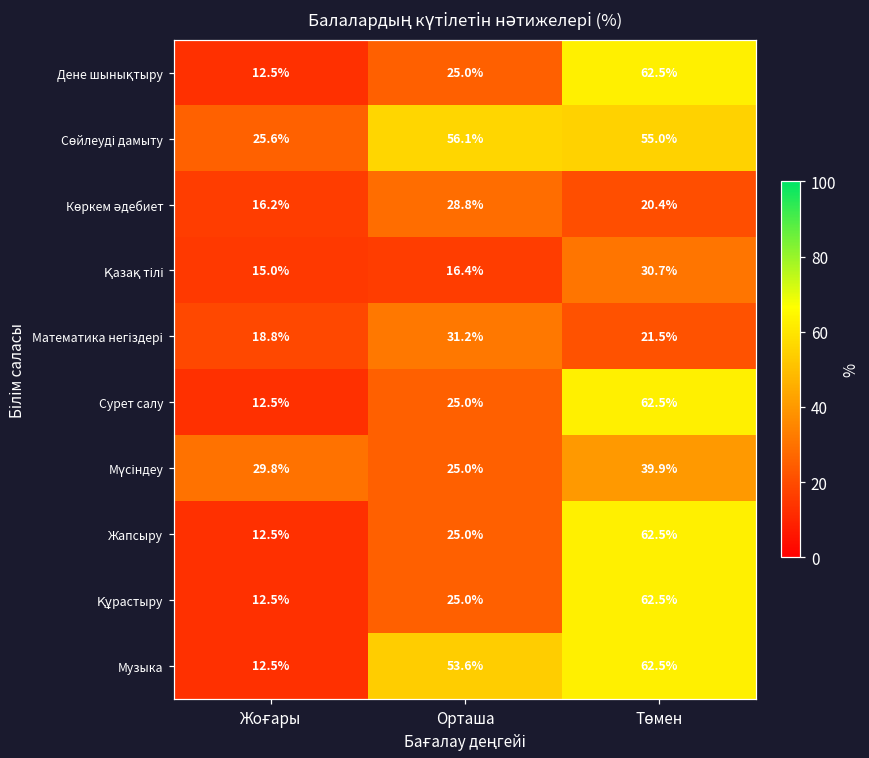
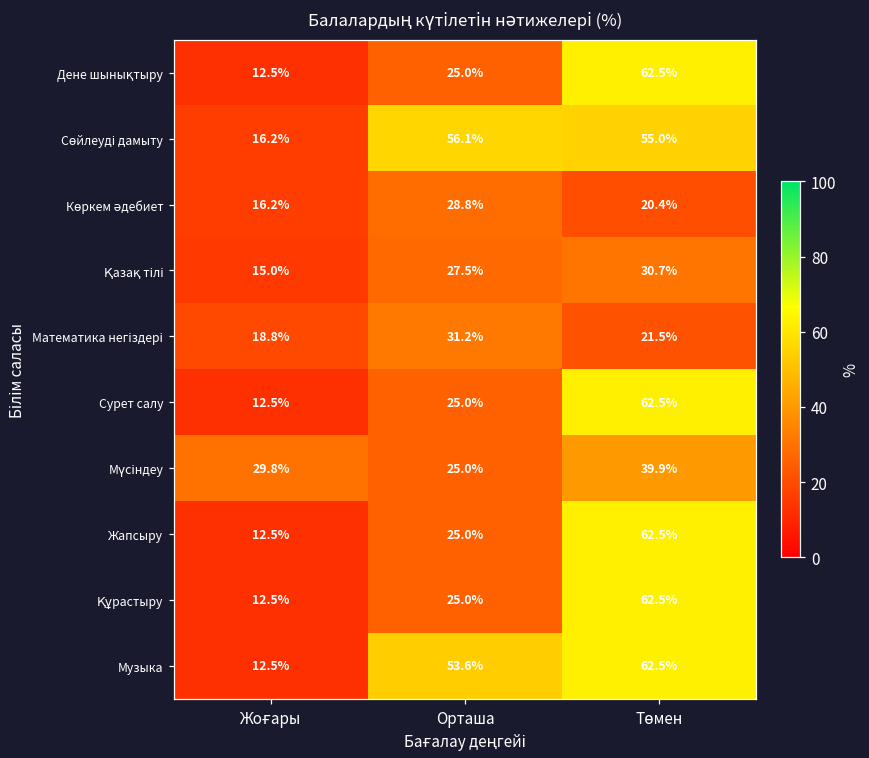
  {
    "Дене шынықтыру": {
      "Жоғары": "12.5%",
      "Орташа": "25.0%",
      "Төмен": "62.5%"
    },
    "Сөйлеуді дамыту": {
-     "Жоғары": "25.6%",
+     "Жоғары": "16.2%",
      "Орташа": "56.1%",
      "Төмен": "55.0%"
    },
    "Көркем әдебиет": {
      "Жоғары": "16.2%",
      "Орташа": "28.8%",
      "Төмен": "20.4%"
    },
    "Қазақ тілі": {
      "Жоғары": "15.0%",
-     "Орташа": "16.4%",
+     "Орташа": "27.5%",
      "Төмен": "30.7%"
    },
    "Математика негіздері": {
      "Жоғары": "18.8%",
      "Орташа": "31.2%",
      "Төмен": "21.5%"
    },
    "Сурет салу": {
      "Жоғары": "12.5%",
      "Орташа": "25.0%",
      "Төмен": "62.5%"
    },
    "Мүсіндеу": {
      "Жоғары": "29.8%",
      "Орташа": "25.0%",
      "Төмен": "39.9%"
    },
    "Жапсыру": {
      "Жоғары": "12.5%",
      "Орташа": "25.0%",
      "Төмен": "62.5%"
    },
    "Құрастыру": {
      "Жоғары": "12.5%",
      "Орташа": "25.0%",
      "Төмен": "62.5%"
    },
    "Музыка": {
      "Жоғары": "12.5%",
      "Орташа": "53.6%",
      "Төмен": "62.5%"
    }
  }
